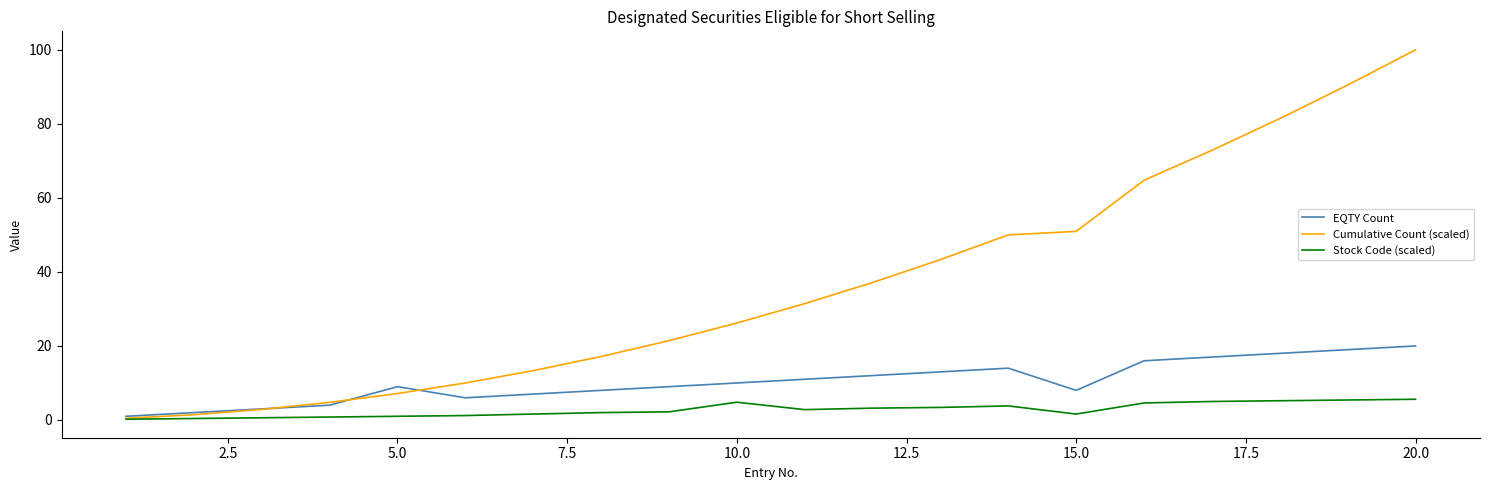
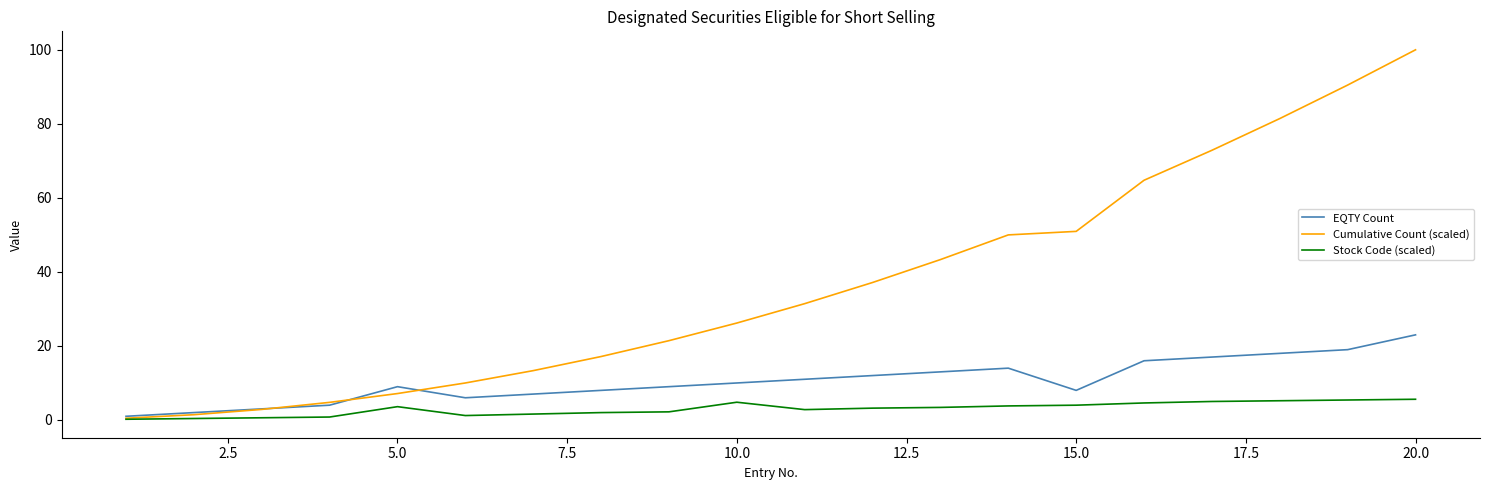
  {
    "EQTY Count": {
      "5.0": 9,
      "10.0": 10,
      "15.0": 8,
-     "20.0": 20
+     "20.0": 23
    },
    "Cumulative Count (scaled)": {
      "5.0": 7,
      "10.0": 26,
      "15.0": 51,
      "20.0": 100
    },
    "Stock Code (scaled)": {
-     "5.0": 1,
+     "5.0": 4,
      "10.0": 5,
-     "15.0": 2,
+     "15.0": 4,
      "20.0": 6
    }
  }
